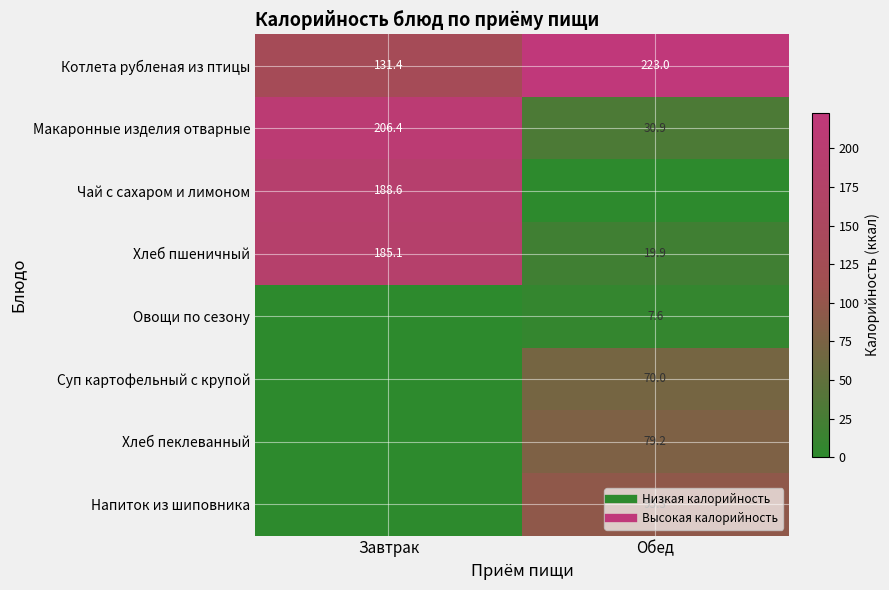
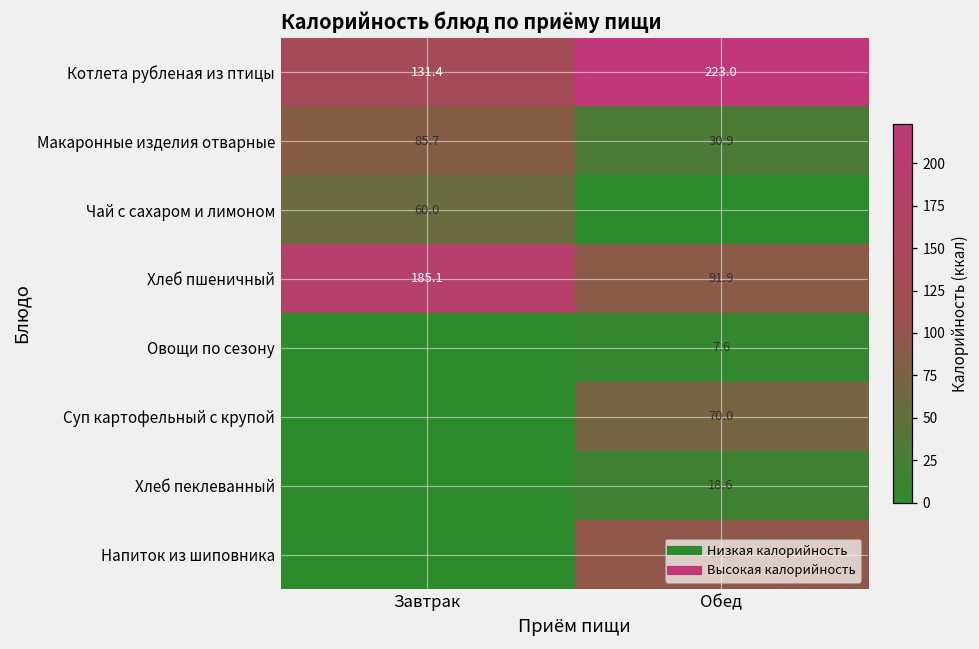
  {
    "Котлета рубленая из птицы": {
      "Завтрак": 131.4,
      "Обед": 223.0
    },
    "Макаронные изделия отварные": {
-     "Завтрак": 206.4,
+     "Завтрак": 85.7,
      "Обед": 30.9
    },
    "Чай с сахаром и лимоном": {
-     "Завтрак": 188.6
+     "Завтрак": 60.0
    },
    "Хлеб пшеничный": {
      "Завтрак": 185.1,
-     "Обед": 19.9
+     "Обед": 91.9
    },
    "Овощи по сезону": {
      "Обед": 7.6
    },
    "Суп картофельный с крупой": {
      "Обед": 70.0
    },
    "Хлеб пеклеванный": {
-     "Обед": 79.2
+     "Обед": 18.6
    }
  }
